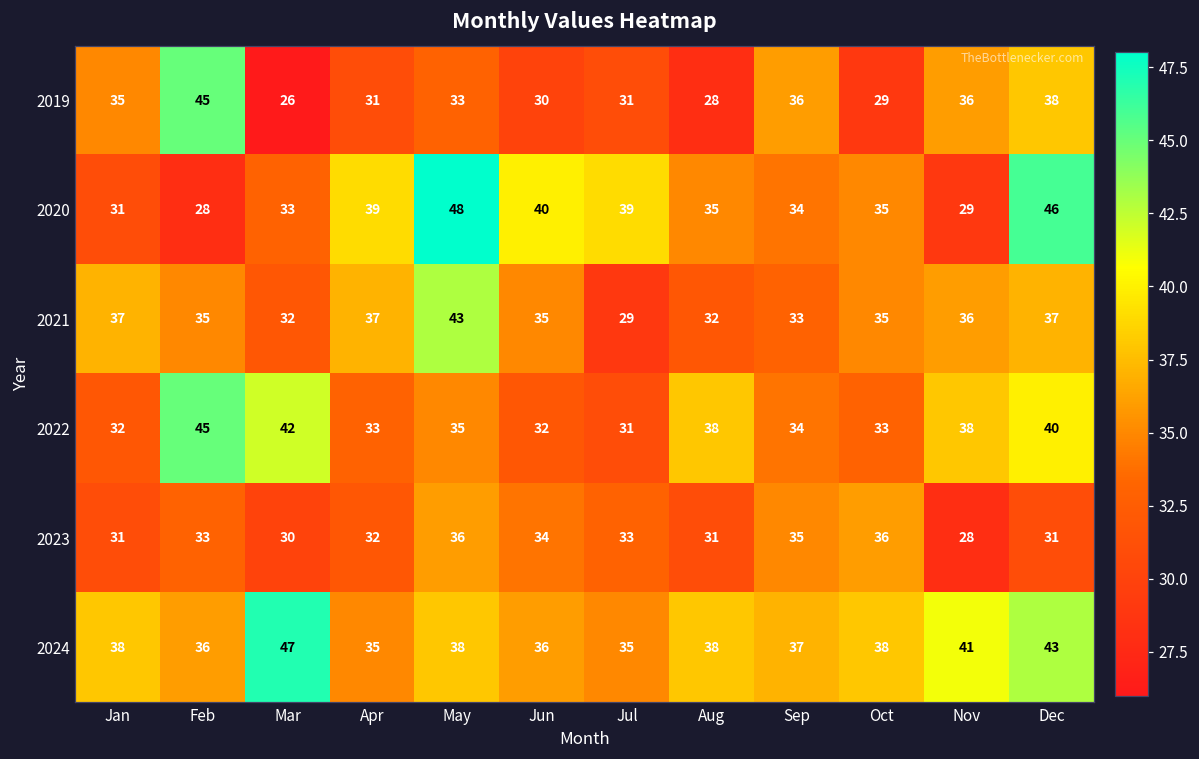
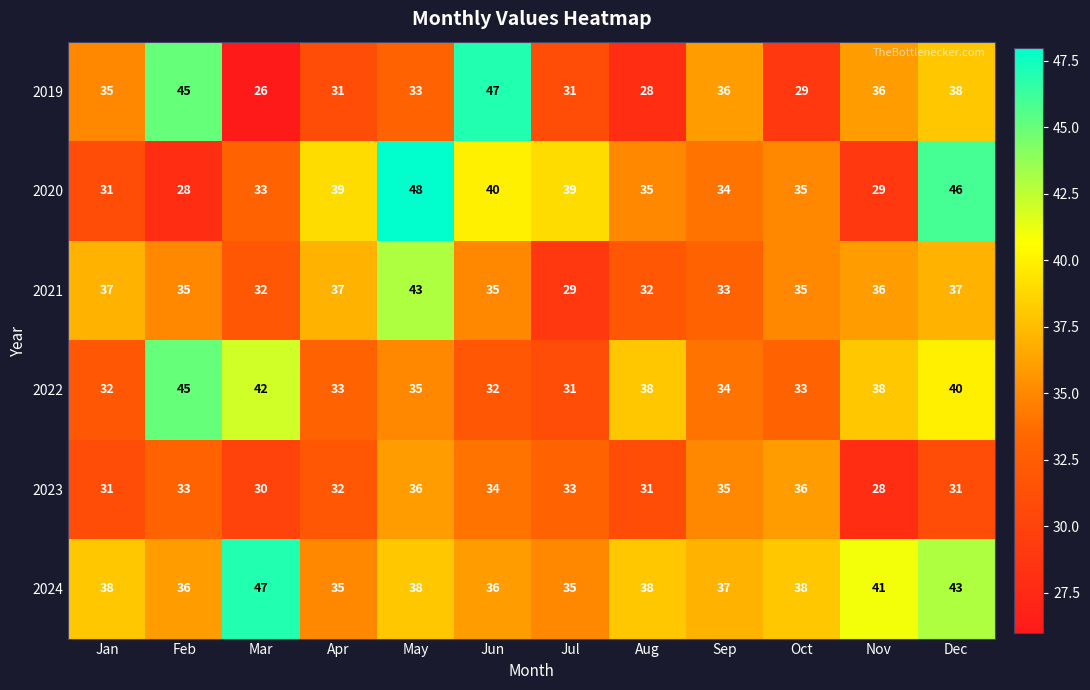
  {
    "2019": {
      "Jan": 35,
      "Feb": 45,
      "Mar": 26,
      "Apr": 31,
      "May": 33,
-     "Jun": 30,
+     "Jun": 47,
      "Jul": 31,
      "Aug": 28,
      "Sep": 36,
      "Oct": 29,
      "Nov": 36
    },
    "2020": {
      "Jan": 31,
      "Feb": 28,
      "Mar": 33,
      "Apr": 39,
      "May": 48,
      "Jun": 40,
      "Jul": 39,
      "Aug": 35,
      "Sep": 34,
      "Oct": 35,
      "Nov": 29,
      "Dec": 46
    },
    "2021": {
      "Jan": 37,
      "Feb": 35,
      "Mar": 32,
      "Apr": 37,
      "May": 43,
      "Jun": 35,
      "Jul": 29,
      "Aug": 32,
      "Sep": 33,
      "Oct": 35,
      "Nov": 36,
      "Dec": 37
    },
    "2022": {
      "Jan": 32,
      "Feb": 45,
      "Mar": 42,
      "Apr": 33,
      "May": 35,
      "Jun": 32,
      "Jul": 31,
      "Aug": 38,
      "Sep": 34,
      "Oct": 33,
      "Nov": 38,
      "Dec": 40
    },
    "2023": {
      "Jan": 31,
      "Feb": 33,
      "Mar": 30,
      "Apr": 32,
      "May": 36,
      "Jun": 34,
      "Jul": 33,
      "Aug": 31,
      "Sep": 35,
      "Oct": 36,
      "Nov": 28,
      "Dec": 31
    },
    "2024": {
      "Jan": 38,
      "Feb": 36,
      "Mar": 47,
      "Apr": 35,
      "May": 38,
      "Jun": 36,
      "Jul": 35,
      "Aug": 38,
      "Sep": 37,
      "Oct": 38,
      "Nov": 41,
      "Dec": 43
    }
  }
